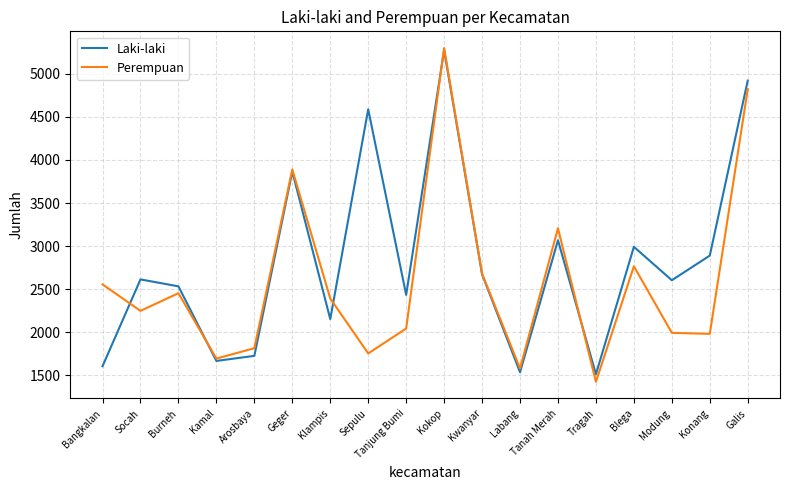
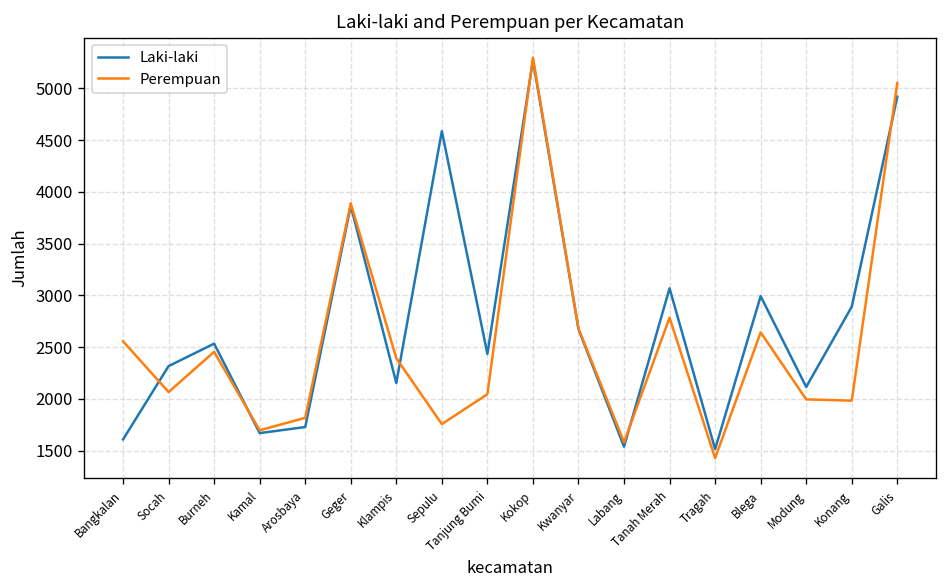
  {
    "Laki-laki": {
      "Bangkalan": 1600,
-     "Socah": 2600,
+     "Socah": 2300,
      "Burneh": 2500,
      "Arosbaya": 1700,
      "Klampis": 2200,
      "Sepulu": 4600,
      "Tanjung Bumi": 2400,
      "Labang": 1500,
      "Tanah Merah": 3100,
      "Tragah": 1500,
      "Blega": 3000,
-     "Modung": 2600,
+     "Modung": 2100,
      "Konang": 2900,
      "Galis": 4900
    },
    "Perempuan": {
      "Bangkalan": 2600,
-     "Socah": 2200,
+     "Socah": 2100,
      "Burneh": 2500,
      "Arosbaya": 1800,
      "Klampis": 2400,
      "Sepulu": 1800,
      "Tanjung Bumi": 2000,
      "Labang": 1600,
-     "Tanah Merah": 3200,
+     "Tanah Merah": 2800,
      "Tragah": 1400,
-     "Blega": 2800,
+     "Blega": 2600,
      "Modung": 2000,
      "Konang": 2000,
-     "Galis": 4800
+     "Galis": 5100
    }
  }
